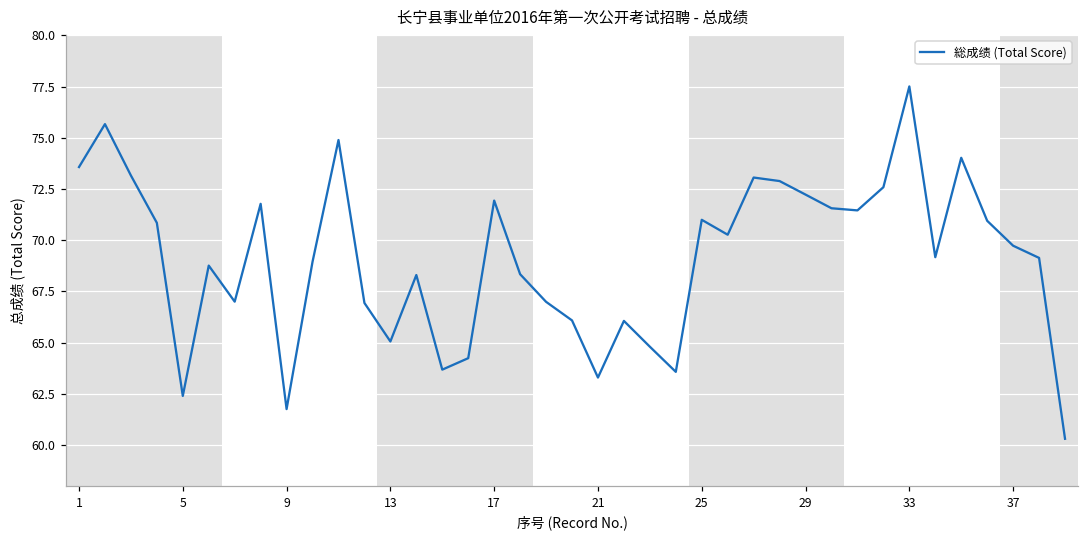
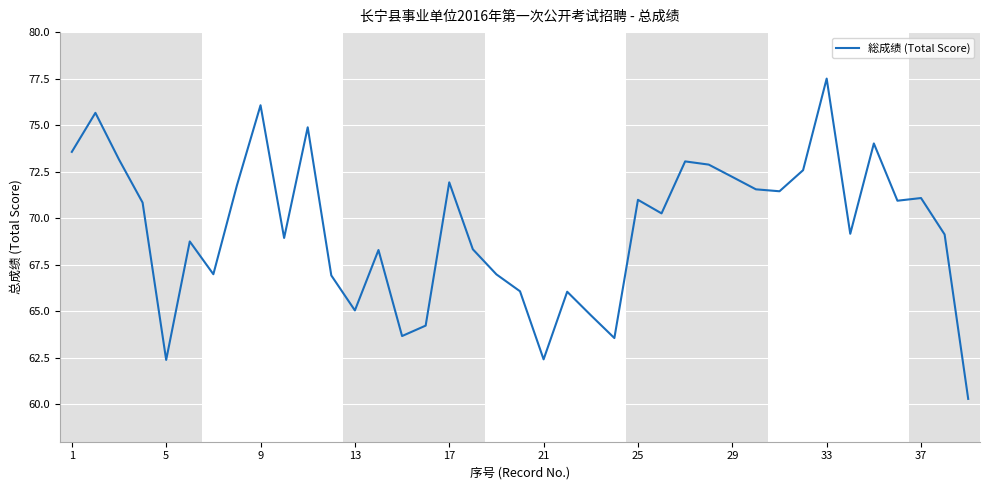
  {
    "1": 73.6,
    "5": 62.4,
-   "9": 61.8,
+   "9": 76.1,
    "13": 65.1,
    "17": 71.9,
-   "21": 63.3,
+   "21": 62.4,
    "25": 71.0,
    "29": 72.2,
    "33": 77.5,
-   "37": 69.7
+   "37": 71.1
  }
